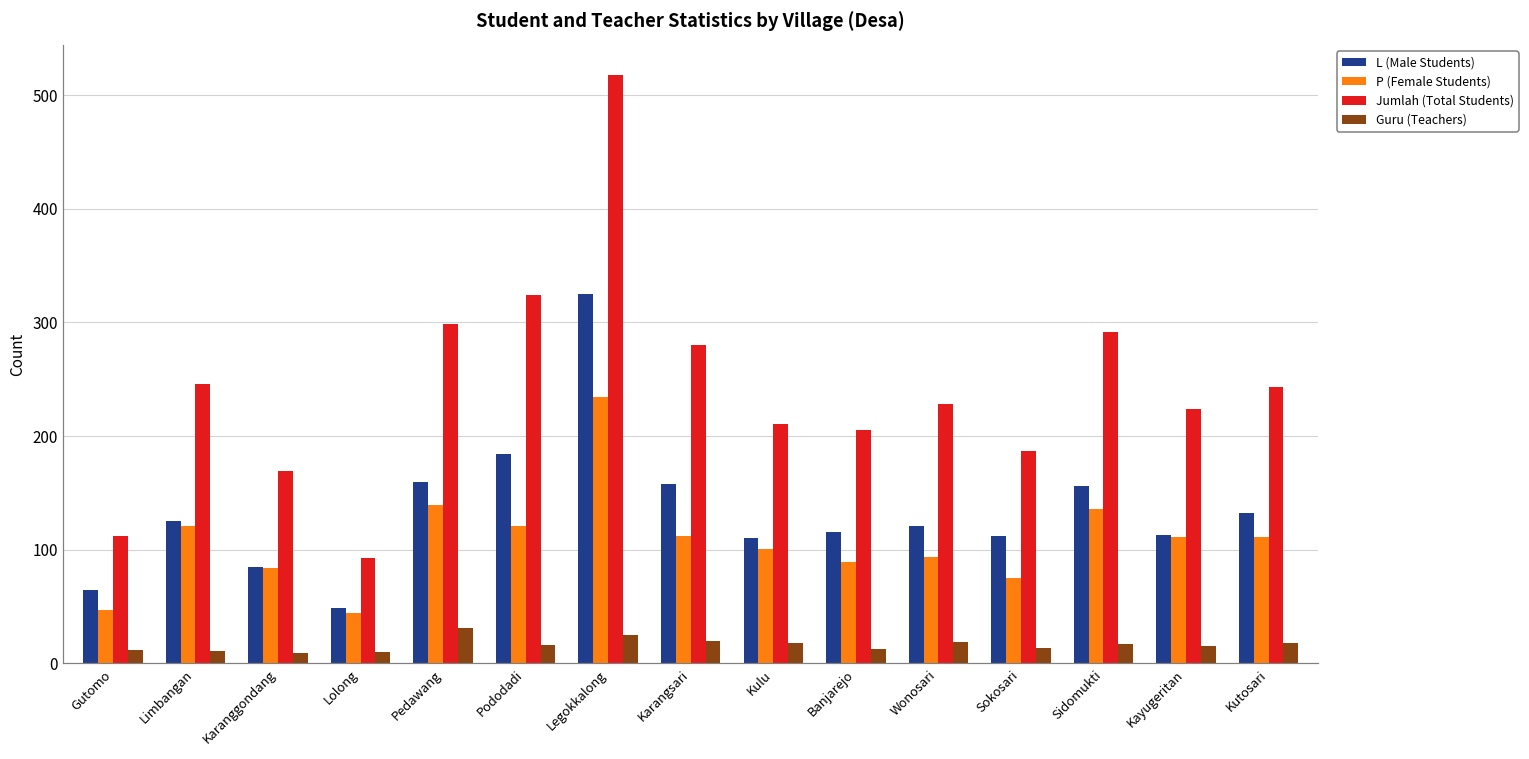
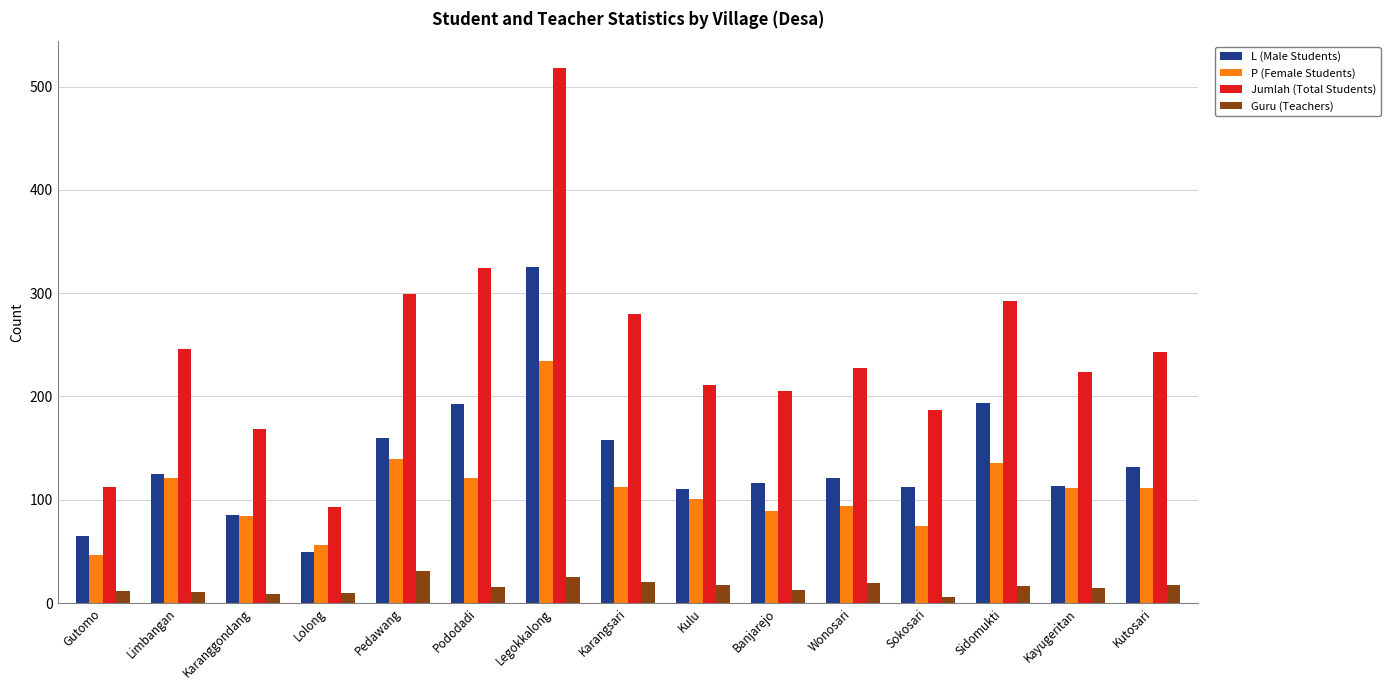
  {
    "L (Male Students)": {
      "Gutomo": 65,
      "Limbangan": 125,
      "Karanggondang": 85,
      "Lolong": 49,
      "Pedawang": 160,
-     "Pododadi": 184,
+     "Pododadi": 193,
      "Legokkalong": 325,
      "Karangsari": 158,
      "Kulu": 110,
      "Banjarejo": 116,
      "Wonosari": 121,
      "Sokosari": 112,
-     "Sidomukti": 156,
+     "Sidomukti": 194,
      "Kayugeritan": 113,
      "Kutosari": 132
    },
    "P (Female Students)": {
      "Gutomo": 47,
      "Limbangan": 121,
      "Karanggondang": 84,
-     "Lolong": 44,
+     "Lolong": 56,
      "Pedawang": 139,
      "Pododadi": 121,
      "Legokkalong": 234,
      "Karangsari": 112,
      "Kulu": 101,
      "Banjarejo": 89,
      "Wonosari": 94,
      "Sokosari": 75,
      "Sidomukti": 136,
      "Kayugeritan": 111,
      "Kutosari": 111
    },
    "Jumlah (Total Students)": {
      "Gutomo": 112,
      "Limbangan": 246,
      "Karanggondang": 169,
      "Lolong": 93,
      "Pedawang": 299,
      "Pododadi": 324,
      "Legokkalong": 518,
      "Karangsari": 280,
      "Kulu": 211,
      "Banjarejo": 205,
      "Wonosari": 228,
      "Sokosari": 187,
      "Sidomukti": 292,
      "Kayugeritan": 224,
      "Kutosari": 243
    },
    "Guru (Teachers)": {
      "Gutomo": 12,
      "Limbangan": 11,
      "Karanggondang": 9,
      "Lolong": 10,
      "Pedawang": 31,
      "Pododadi": 16,
      "Legokkalong": 25,
      "Karangsari": 20,
      "Kulu": 18,
      "Banjarejo": 13,
      "Wonosari": 19,
-     "Sokosari": 14,
+     "Sokosari": 6,
      "Sidomukti": 17,
      "Kayugeritan": 15,
      "Kutosari": 18
    }
  }
